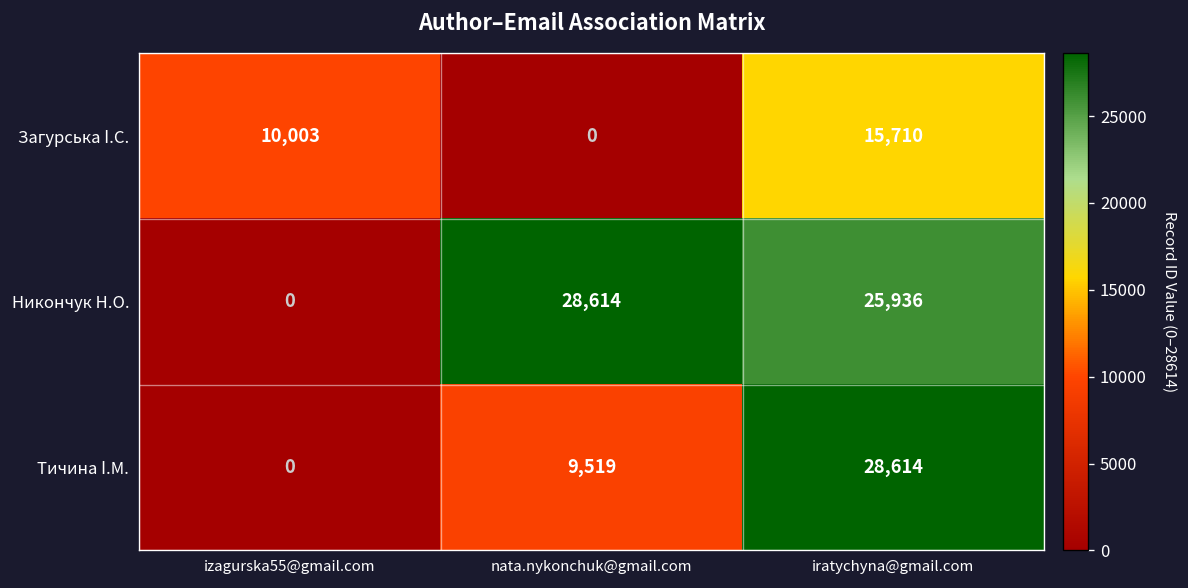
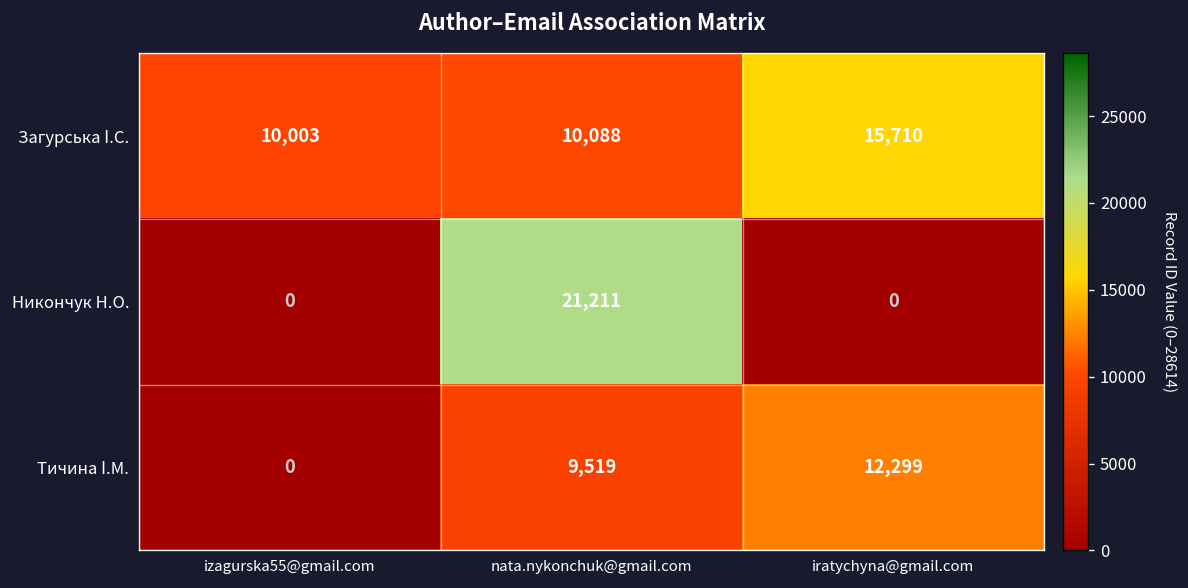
  {
    "Загурська І.С.": {
      "izagurska55@gmail.com": "10,003",
-     "nata.nykonchuk@gmail.com": "0",
+     "nata.nykonchuk@gmail.com": "10,088",
      "iratychyna@gmail.com": "15,710"
    },
    "Никончук Н.О.": {
      "izagurska55@gmail.com": "0",
-     "nata.nykonchuk@gmail.com": "28,614",
-     "iratychyna@gmail.com": "25,936"
+     "nata.nykonchuk@gmail.com": "21,211",
+     "iratychyna@gmail.com": "0"
    },
    "Тичина І.М.": {
      "izagurska55@gmail.com": "0",
      "nata.nykonchuk@gmail.com": "9,519",
-     "iratychyna@gmail.com": "28,614"
+     "iratychyna@gmail.com": "12,299"
    }
  }
